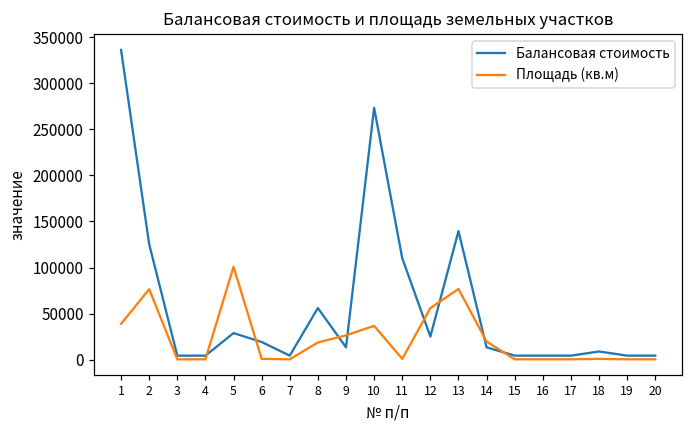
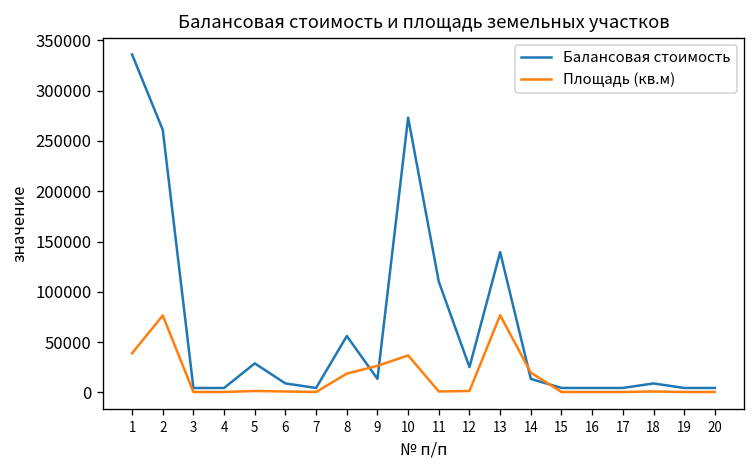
  {
    "Балансовая стоимость": {
      "1": 340000,
-     "2": 130000,
+     "2": 260000,
      "3": 0,
      "4": 0,
      "5": 30000,
-     "6": 20000,
+     "6": 10000,
      "7": 0,
      "8": 60000,
      "9": 10000,
      "10": 270000,
      "11": 110000,
      "12": 30000,
      "13": 140000,
      "14": 10000,
      "15": 0,
      "16": 0,
      "17": 0,
      "18": 10000,
      "19": 0,
      "20": 0
    },
    "Площадь (кв.м)": {
      "1": 40000,
      "2": 80000,
      "3": 0,
      "4": 0,
-     "5": 100000,
+     "5": 0,
      "6": 0,
      "7": 0,
      "8": 20000,
      "9": 30000,
      "10": 40000,
      "11": 0,
-     "12": 60000,
+     "12": 0,
      "13": 80000,
      "14": 20000,
      "15": 0,
      "16": 0,
      "17": 0,
      "18": 0,
      "19": 0,
      "20": 0
    }
  }
